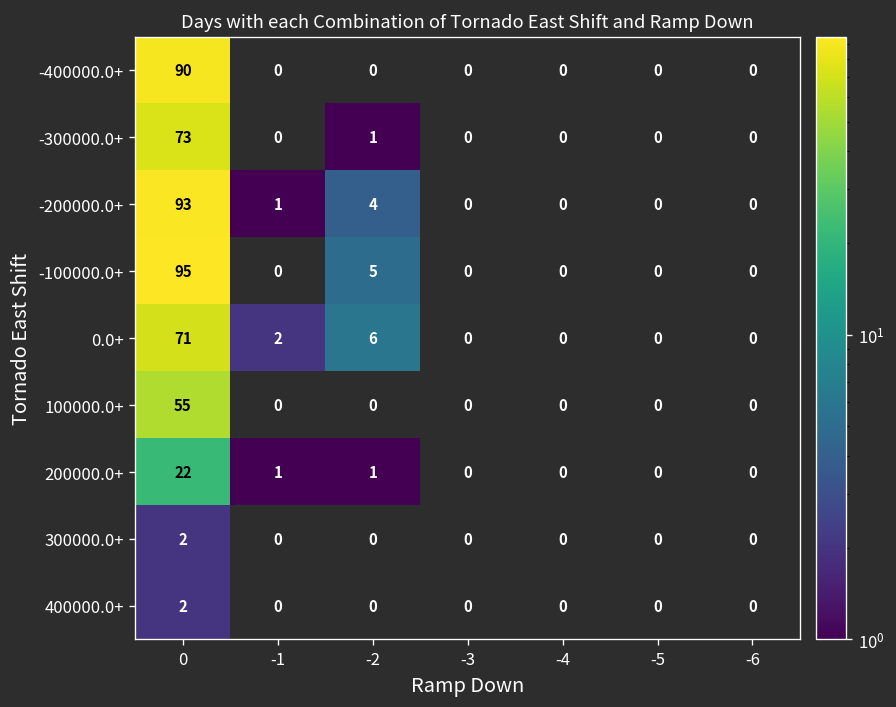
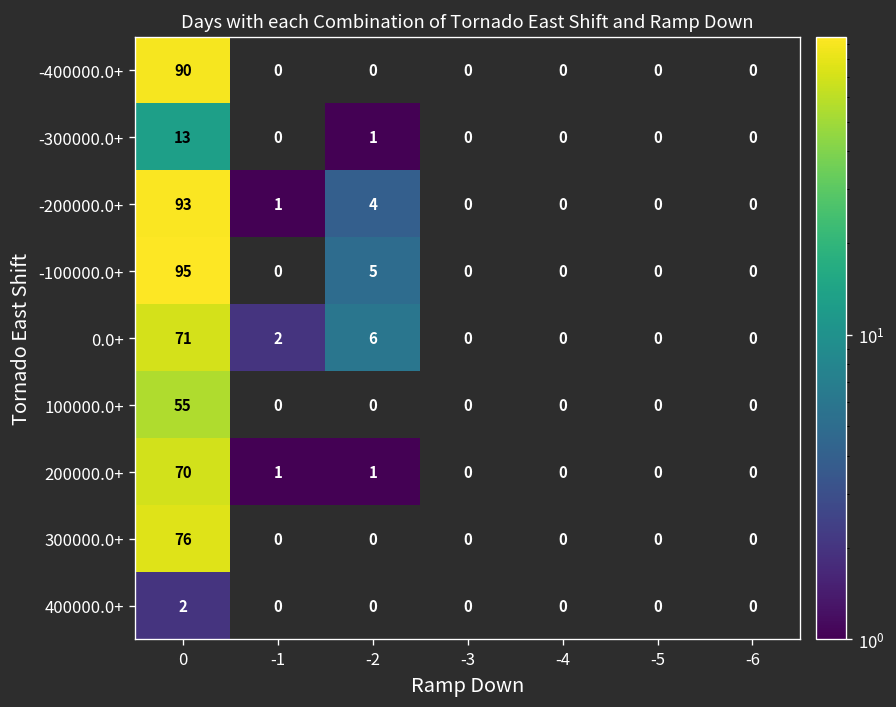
  {
    "-400000.0+": {
      "0": 90
    },
    "-300000.0+": {
-     "0": 73,
+     "0": 13,
      "-2": 1
    },
    "-200000.0+": {
      "0": 93,
      "-1": 1,
      "-2": 4
    },
    "-100000.0+": {
      "0": 95,
      "-2": 5
    },
    "0.0+": {
      "0": 71,
      "-1": 2,
      "-2": 6
    },
    "100000.0+": {
      "0": 55
    },
    "200000.0+": {
-     "0": 22,
+     "0": 70,
      "-1": 1,
      "-2": 1
    },
    "300000.0+": {
-     "0": 2
+     "0": 76
    },
    "400000.0+": {
      "0": 2
    }
  }
